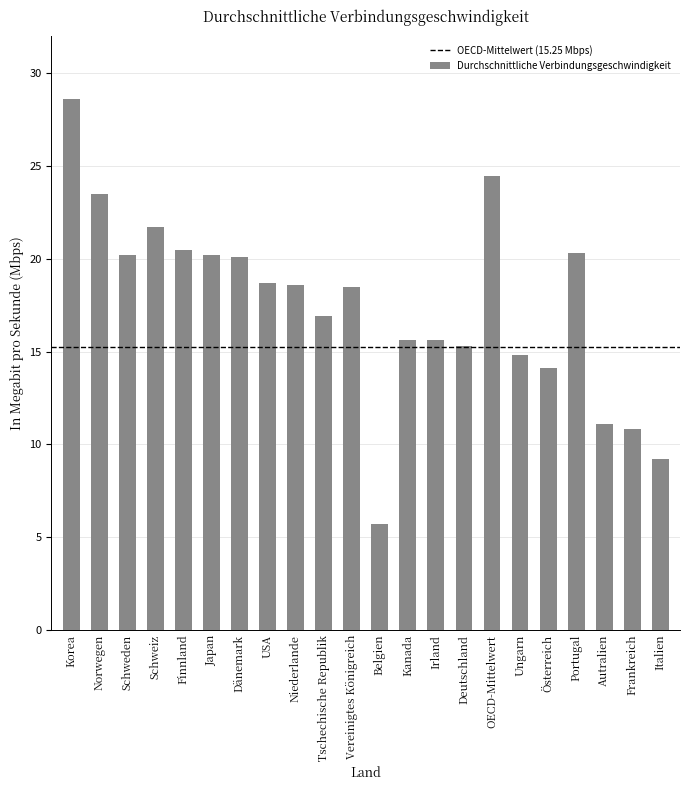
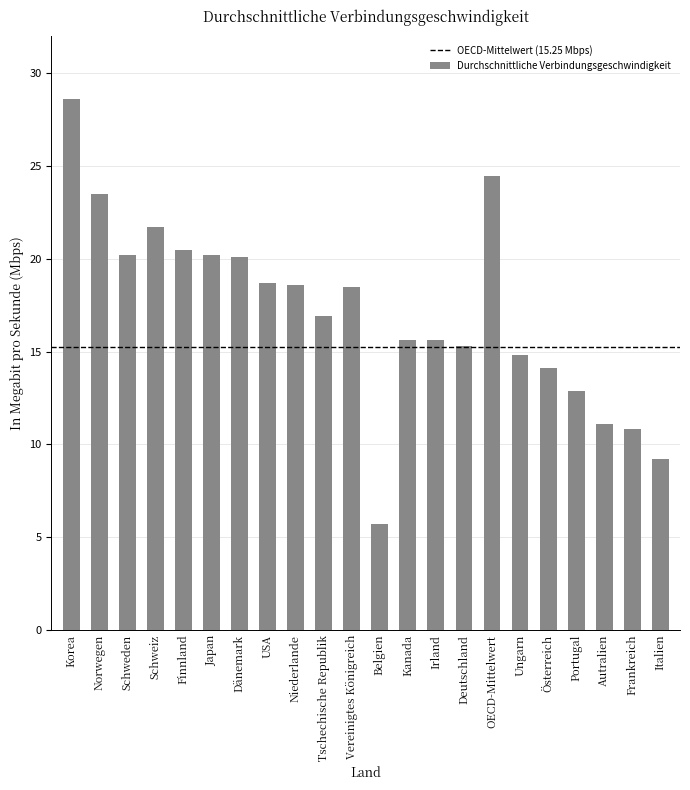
  {
    "Korea": 28.6,
    "Norwegen": 23.5,
    "Schweden": 20.2,
    "Schweiz": 21.7,
    "Finnland": 20.5,
    "Japan": 20.2,
    "Dänemark": 20.1,
    "USA": 18.7,
    "Niederlande": 18.6,
    "Tschechische Republik": 16.9,
    "Vereinigtes Königreich": 18.5,
    "Belgien": 5.7,
    "Kanada": 15.6,
    "Irland": 15.6,
    "Deutschland": 15.3,
    "OECD-Mittelwert": 24.5,
    "Ungarn": 14.8,
    "Österreich": 14.1,
-   "Portugal": 20.3,
+   "Portugal": 12.9,
    "Autralien": 11.1,
    "Frankreich": 10.8,
    "Italien": 9.2
  }
